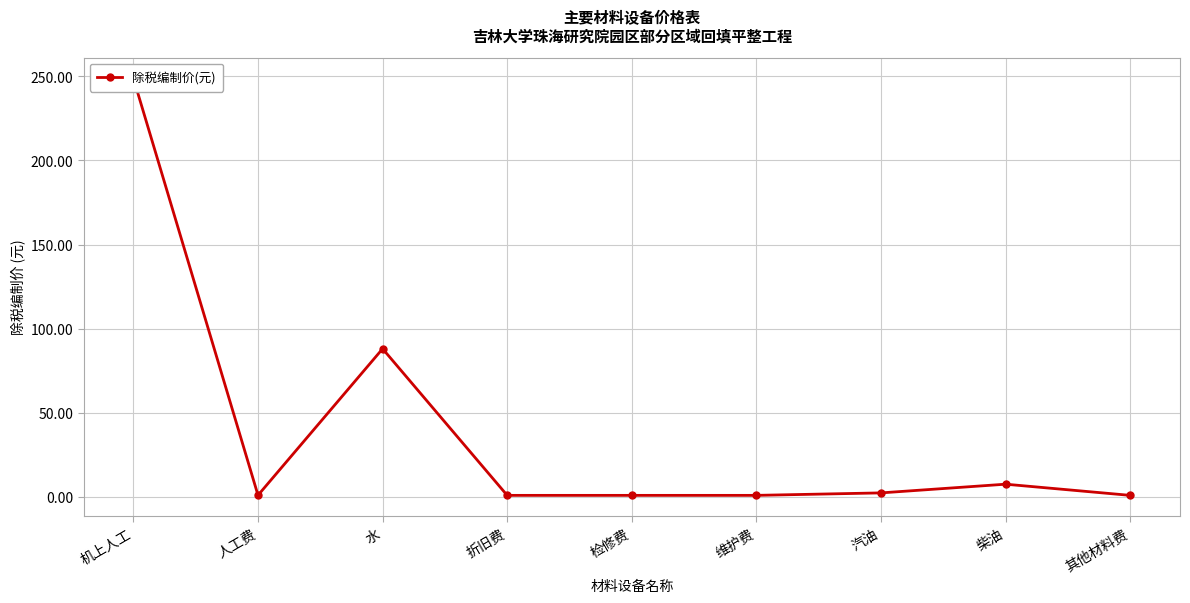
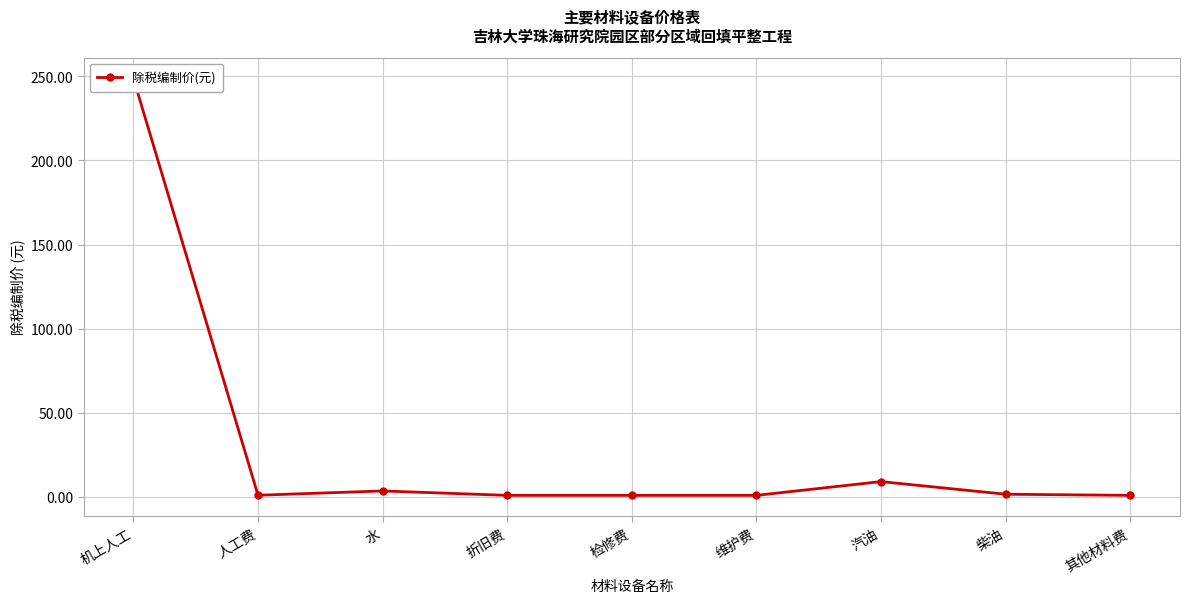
  {
    "人工费": 1,
-   "水": 88,
+   "水": 4,
    "折旧费": 1,
    "检修费": 1,
    "维护费": 1,
-   "汽油": 2,
-   "柴油": 8,
+   "汽油": 9,
+   "柴油": 2,
    "其他材料费": 1
  }
